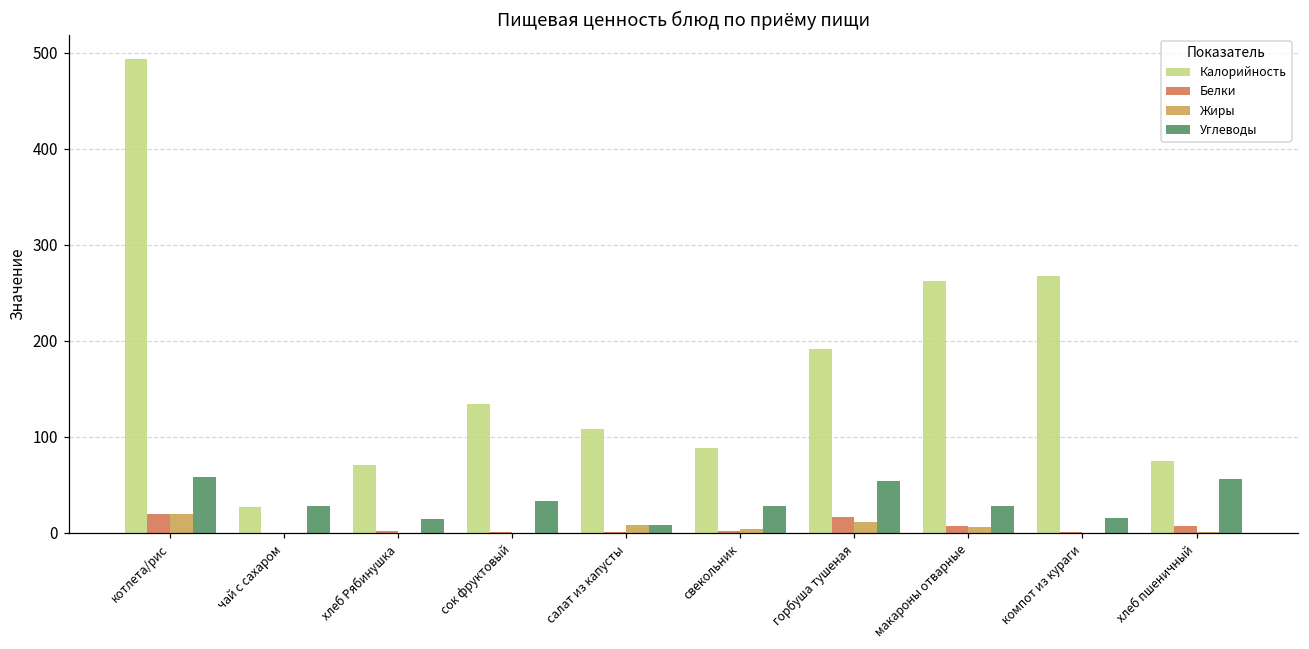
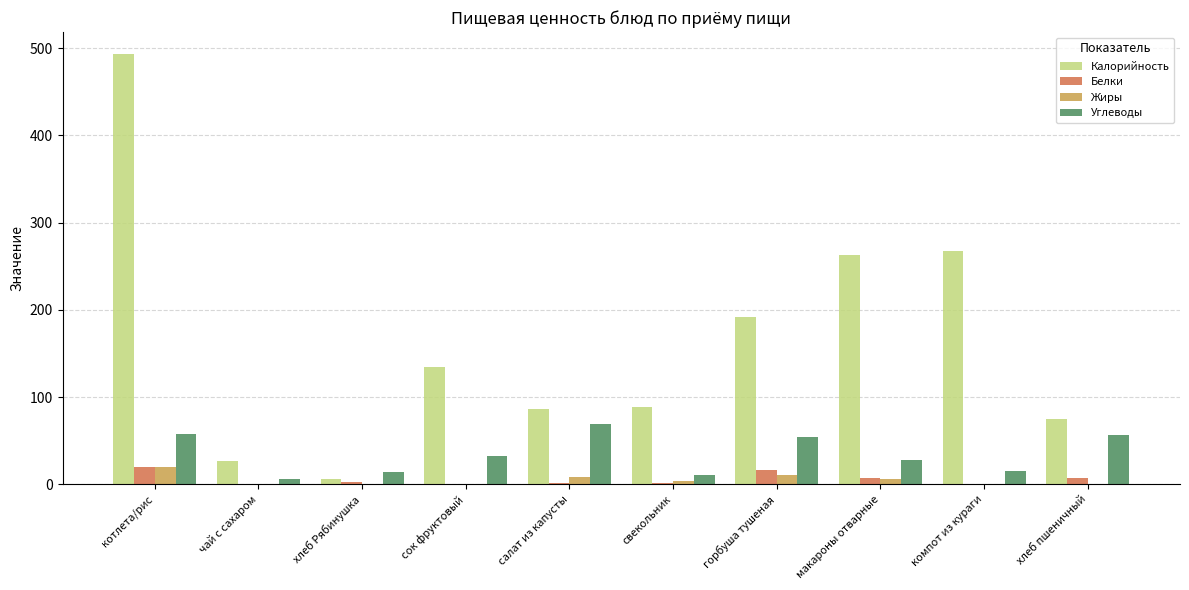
  {
    "Калорийность": {
      "котлета/рис": 490,
      "чай с сахаром": 30,
-     "хлеб Рябинушка": 70,
+     "хлеб Рябинушка": 10,
      "сок фруктовый": 130,
-     "салат из капусты": 110,
+     "салат из капусты": 90,
      "свекольник": 90,
      "горбуша тушеная": 190,
      "макароны отварные": 260,
      "компот из кураги": 270,
      "хлеб пшеничный": 80
    },
    "Углеводы": {
      "котлета/рис": 60,
-     "чай с сахаром": 30,
+     "чай с сахаром": 10,
      "хлеб Рябинушка": 10,
      "сок фруктовый": 30,
-     "салат из капусты": 10,
-     "свекольник": 30,
+     "салат из капусты": 70,
+     "свекольник": 10,
      "горбуша тушеная": 50,
      "макароны отварные": 30,
      "компот из кураги": 20,
      "хлеб пшеничный": 60
    }
  }
